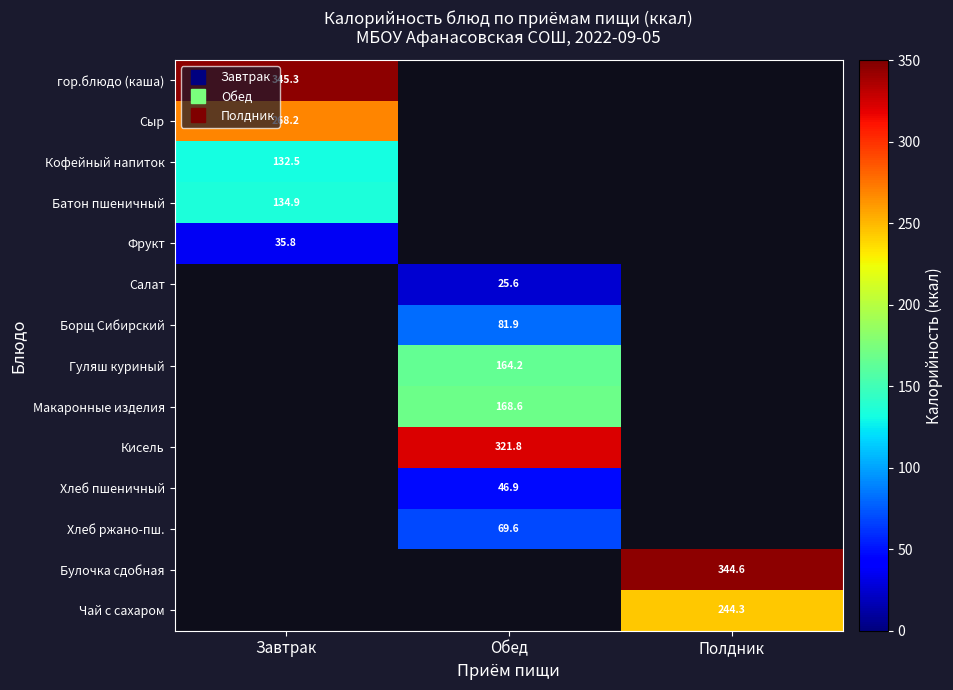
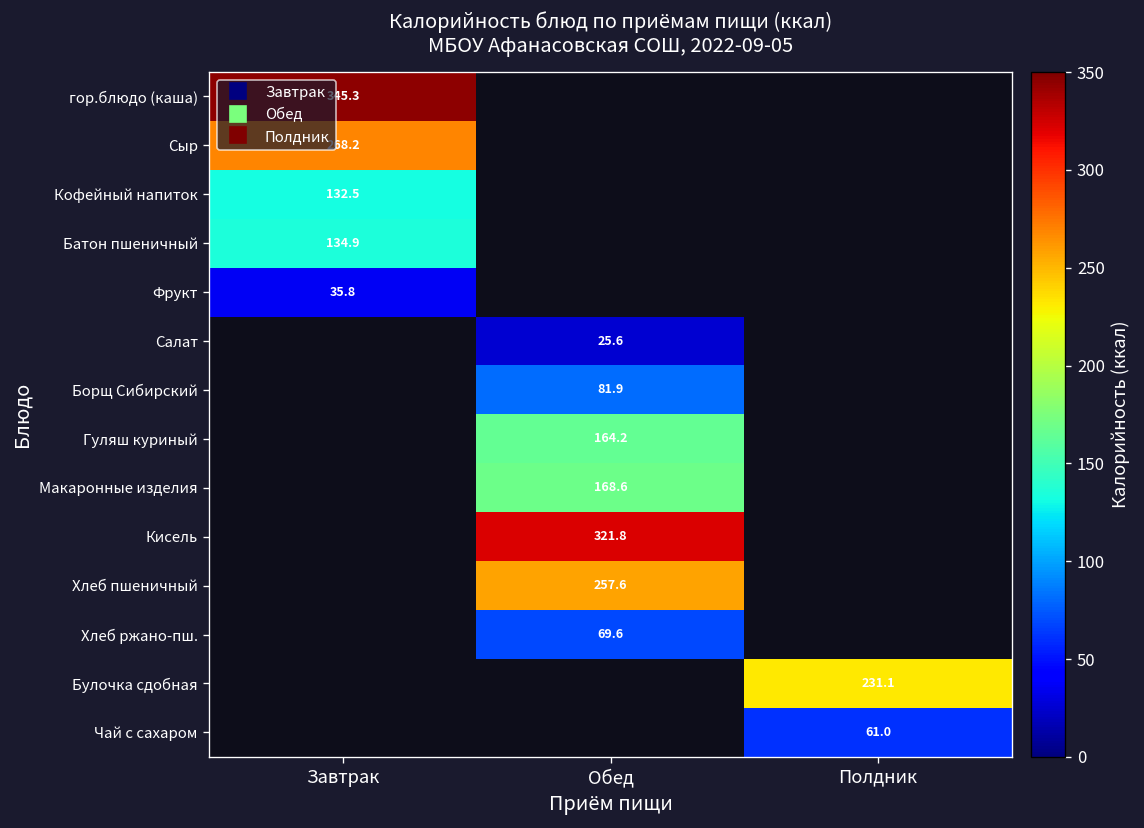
  {
    "Кофейный напиток": {
      "Завтрак": 132.5
    },
    "Батон пшеничный": {
      "Завтрак": 134.9
    },
    "Фрукт": {
      "Завтрак": 35.8
    },
    "Салат": {
      "Обед": 25.6
    },
    "Борщ Сибирский": {
      "Обед": 81.9
    },
    "Гуляш куриный": {
      "Обед": 164.2
    },
    "Макаронные изделия": {
      "Обед": 168.6
    },
    "Кисель": {
      "Обед": 321.8
    },
    "Хлеб пшеничный": {
-     "Обед": 46.9
+     "Обед": 257.6
    },
    "Хлеб ржано-пш.": {
      "Обед": 69.6
    },
    "Булочка сдобная": {
-     "Полдник": 344.6
+     "Полдник": 231.1
    },
    "Чай с сахаром": {
-     "Полдник": 244.3
+     "Полдник": 61.0
    }
  }
